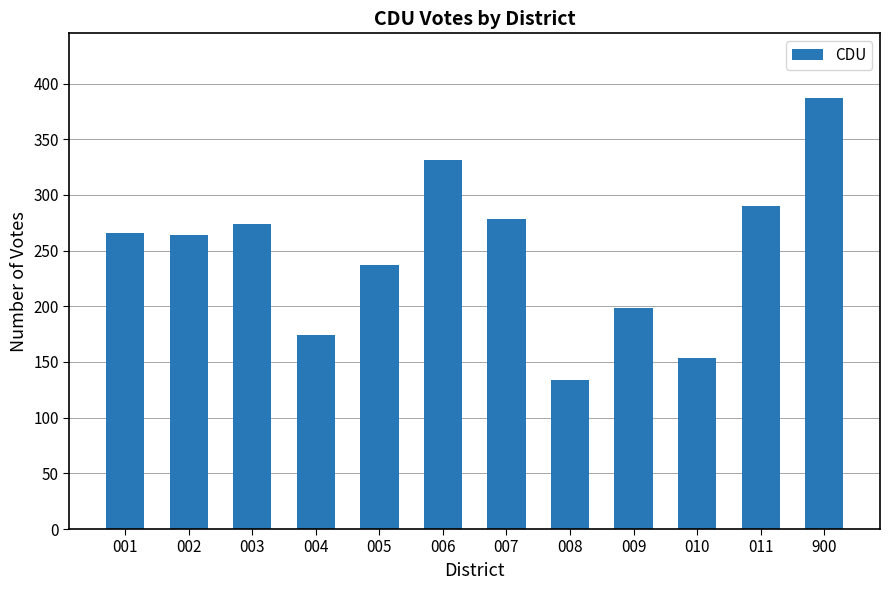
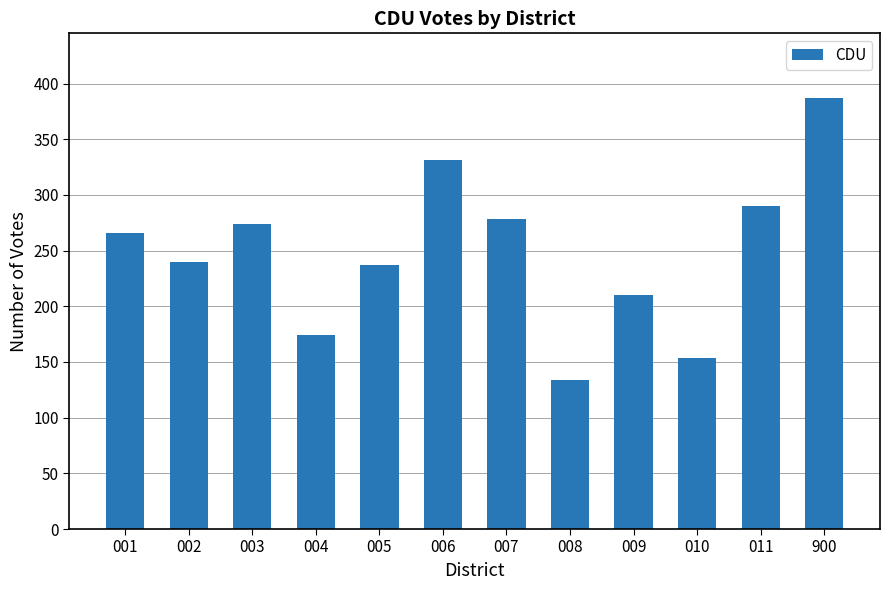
  {
    "001": 266,
-   "002": 264,
+   "002": 240,
    "003": 274,
    "004": 174,
    "005": 237,
    "006": 331,
    "007": 278,
    "008": 134,
-   "009": 198,
+   "009": 210,
    "010": 154,
    "011": 290,
    "900": 387
  }
